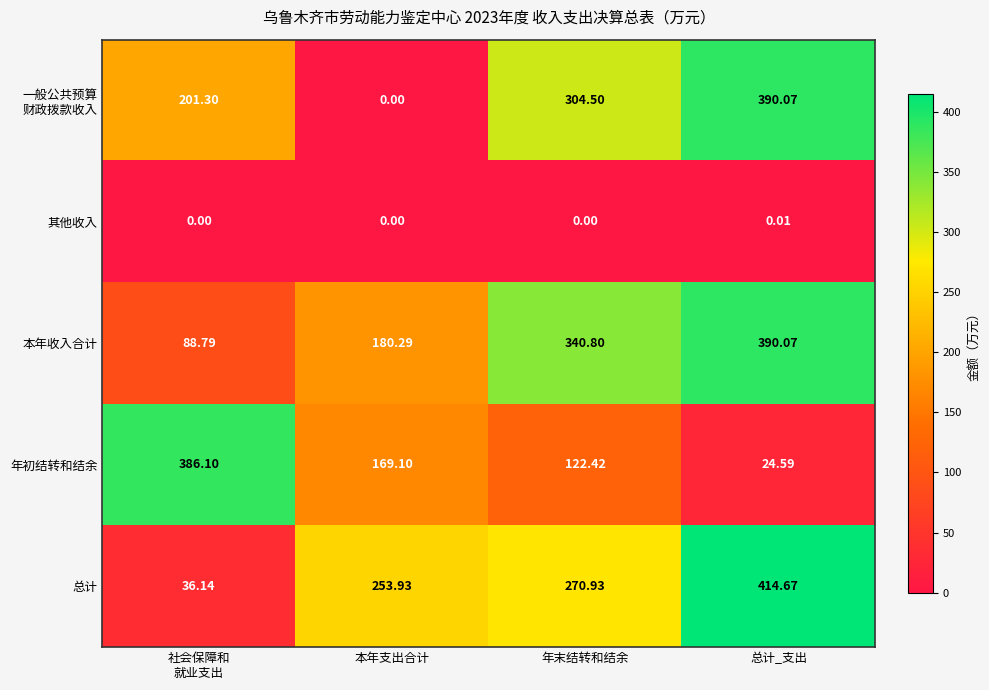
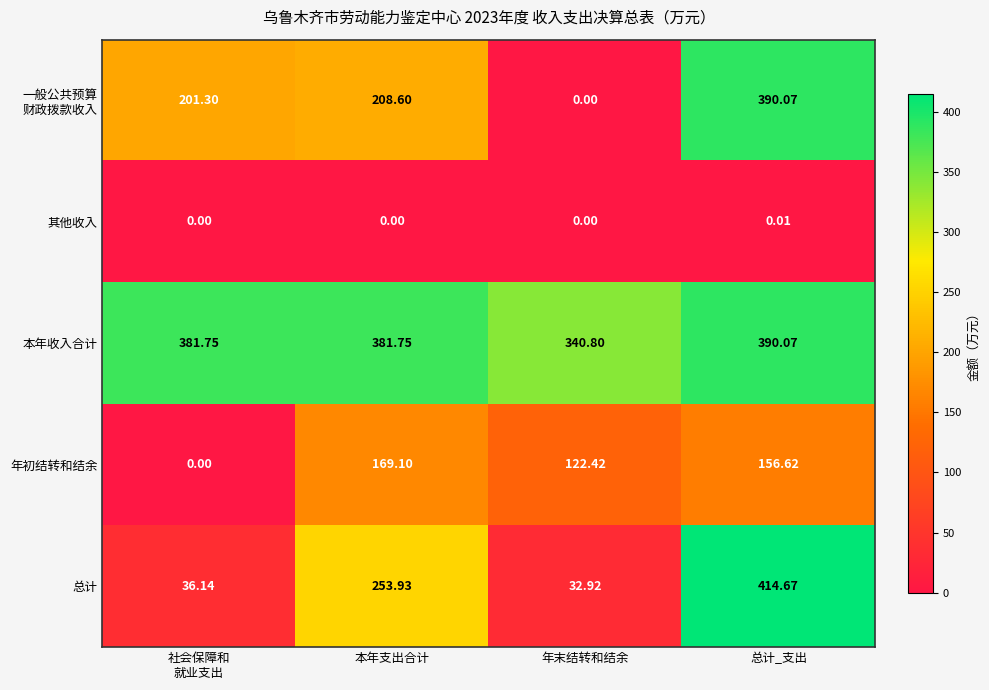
  {
    "一般公共预算 财政拨款收入": {
      "社会保障和 就业支出": 201.30,
-     "本年支出合计": 0.00,
-     "年末结转和结余": 304.50,
+     "本年支出合计": 208.60,
+     "年末结转和结余": 0.00,
      "总计_支出": 390.07
    },
    "其他收入": {
      "社会保障和 就业支出": 0.00,
      "本年支出合计": 0.00,
      "年末结转和结余": 0.00,
      "总计_支出": 0.01
    },
    "本年收入合计": {
-     "社会保障和 就业支出": 88.79,
-     "本年支出合计": 180.29,
+     "社会保障和 就业支出": 381.75,
+     "本年支出合计": 381.75,
      "年末结转和结余": 340.80,
      "总计_支出": 390.07
    },
    "年初结转和结余": {
-     "社会保障和 就业支出": 386.10,
+     "社会保障和 就业支出": 0.00,
      "本年支出合计": 169.10,
      "年末结转和结余": 122.42,
-     "总计_支出": 24.59
+     "总计_支出": 156.62
    },
    "总计": {
      "社会保障和 就业支出": 36.14,
      "本年支出合计": 253.93,
-     "年末结转和结余": 270.93,
+     "年末结转和结余": 32.92,
      "总计_支出": 414.67
    }
  }
